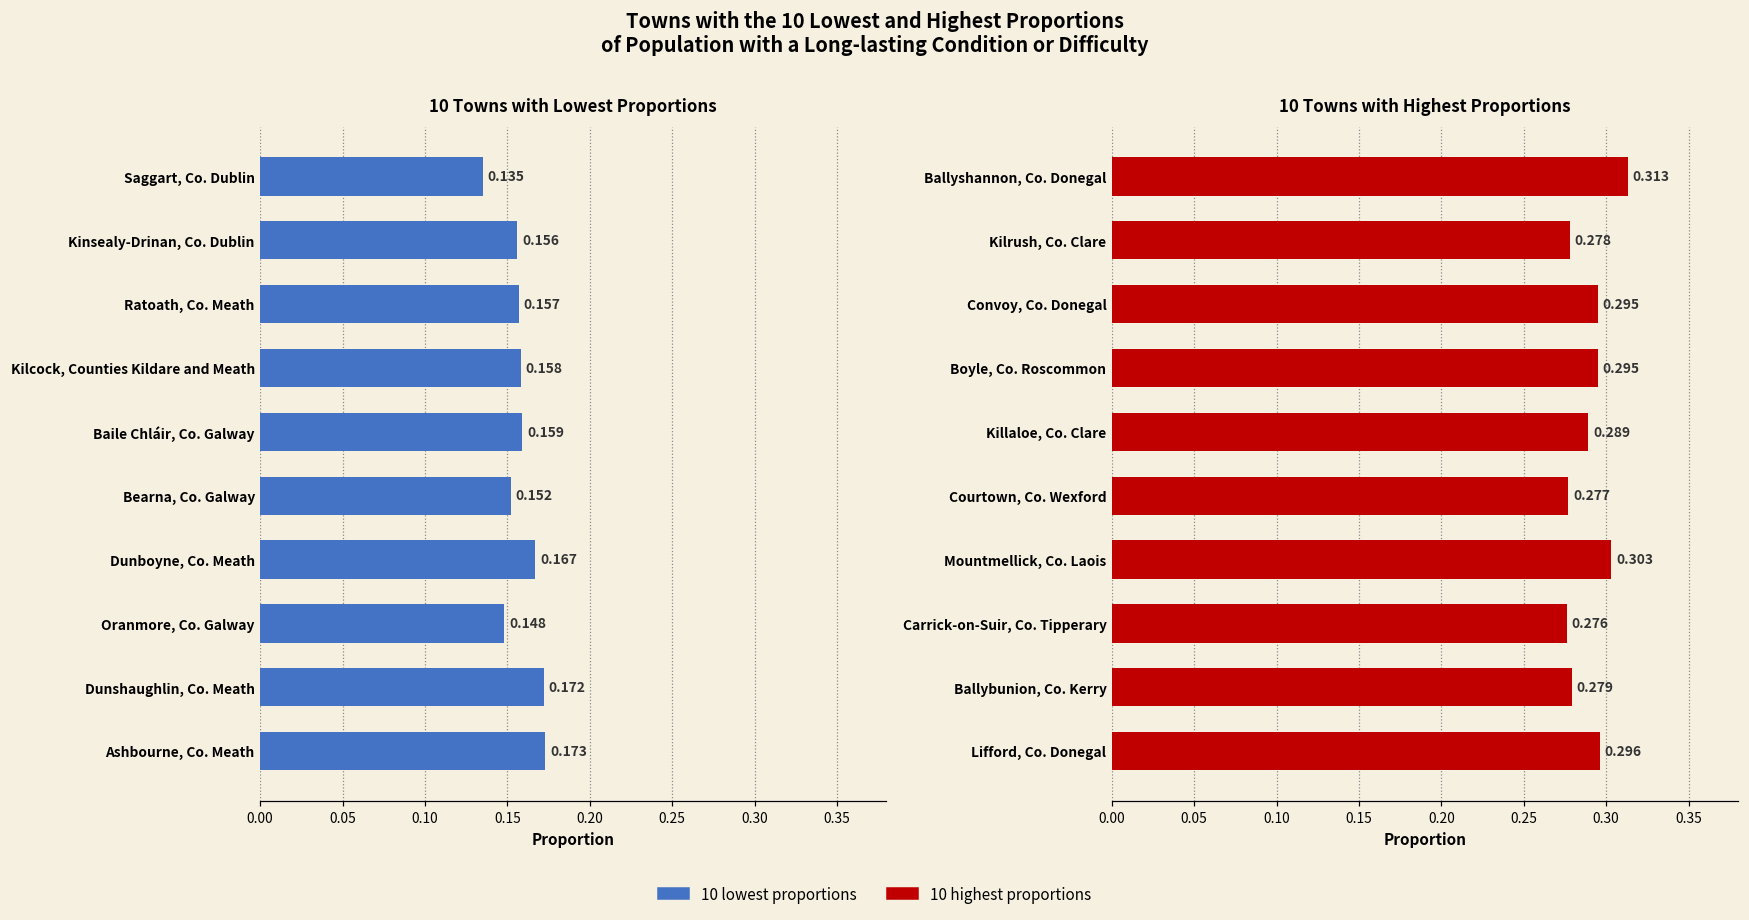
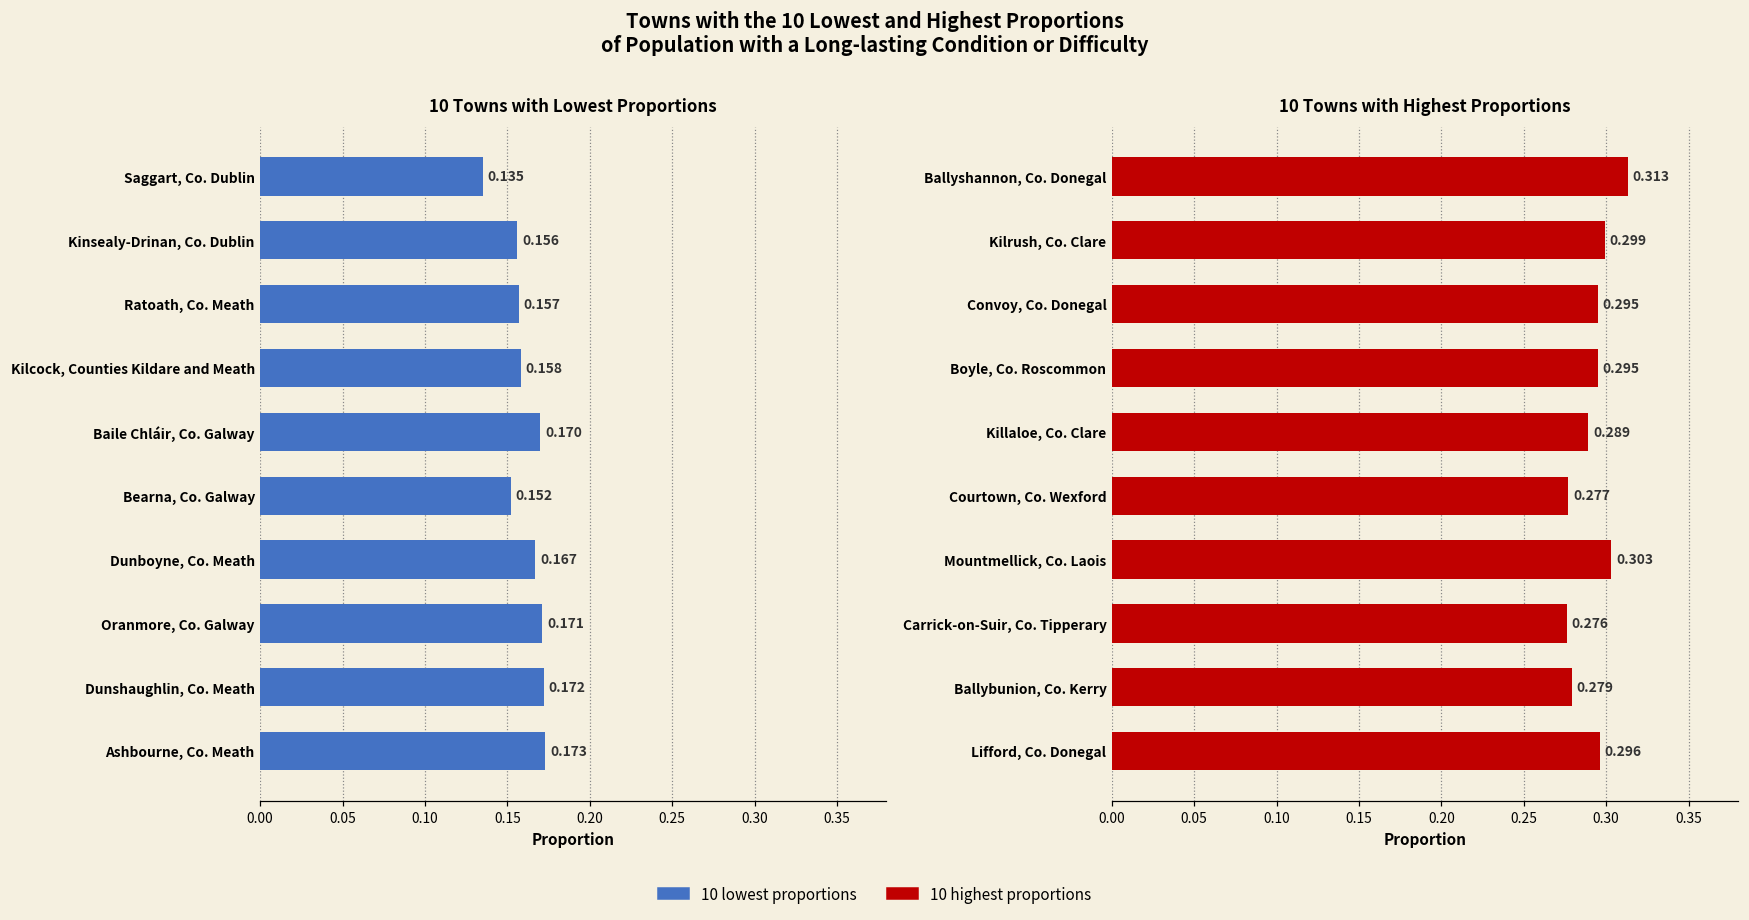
  {
    "10 Towns with Lowest Proportions": {
      "Saggart, Co. Dublin": 0.135,
      "Kinsealy-Drinan, Co. Dublin": 0.156,
      "Ratoath, Co. Meath": 0.157,
      "Kilcock, Counties Kildare and Meath": 0.158,
-     "Baile Chláir, Co. Galway": 0.159,
+     "Baile Chláir, Co. Galway": 0.170,
      "Bearna, Co. Galway": 0.152,
      "Dunboyne, Co. Meath": 0.167,
-     "Oranmore, Co. Galway": 0.148,
+     "Oranmore, Co. Galway": 0.171,
      "Dunshaughlin, Co. Meath": 0.172,
      "Ashbourne, Co. Meath": 0.173
    },
    "10 Towns with Highest Proportions": {
      "Ballyshannon, Co. Donegal": 0.313,
-     "Kilrush, Co. Clare": 0.278,
+     "Kilrush, Co. Clare": 0.299,
      "Convoy, Co. Donegal": 0.295,
      "Boyle, Co. Roscommon": 0.295,
      "Killaloe, Co. Clare": 0.289,
      "Courtown, Co. Wexford": 0.277,
      "Mountmellick, Co. Laois": 0.303,
      "Carrick-on-Suir, Co. Tipperary": 0.276,
      "Ballybunion, Co. Kerry": 0.279,
      "Lifford, Co. Donegal": 0.296
    }
  }
